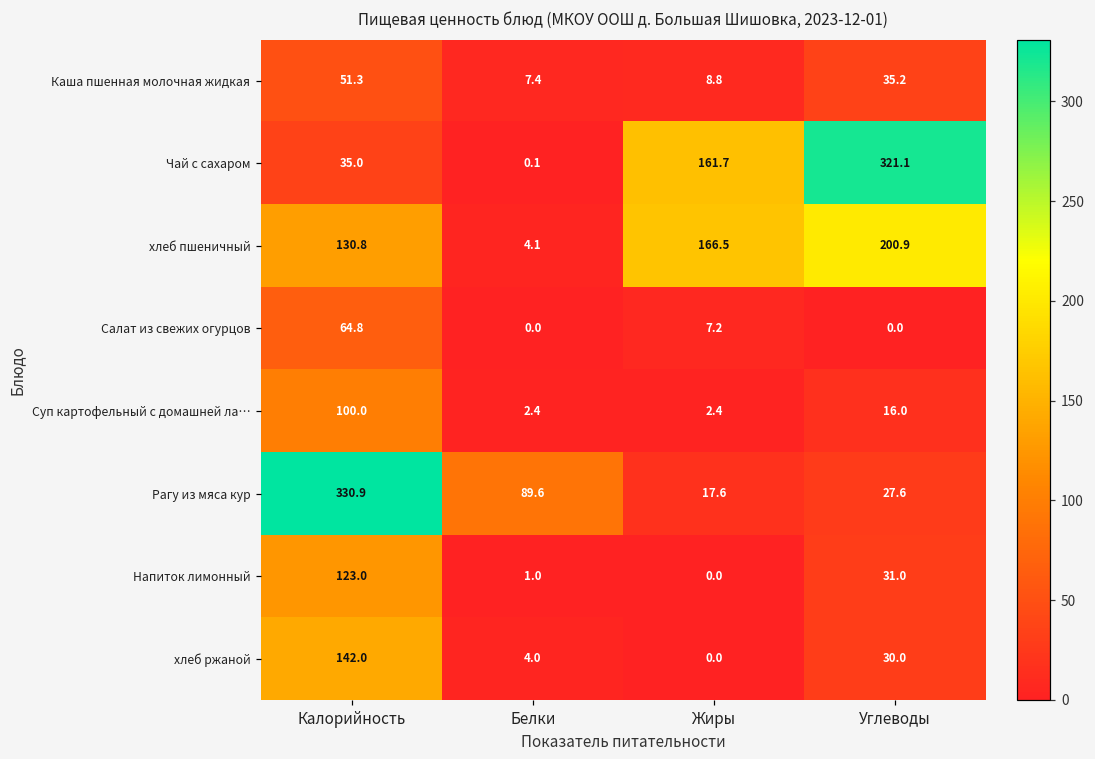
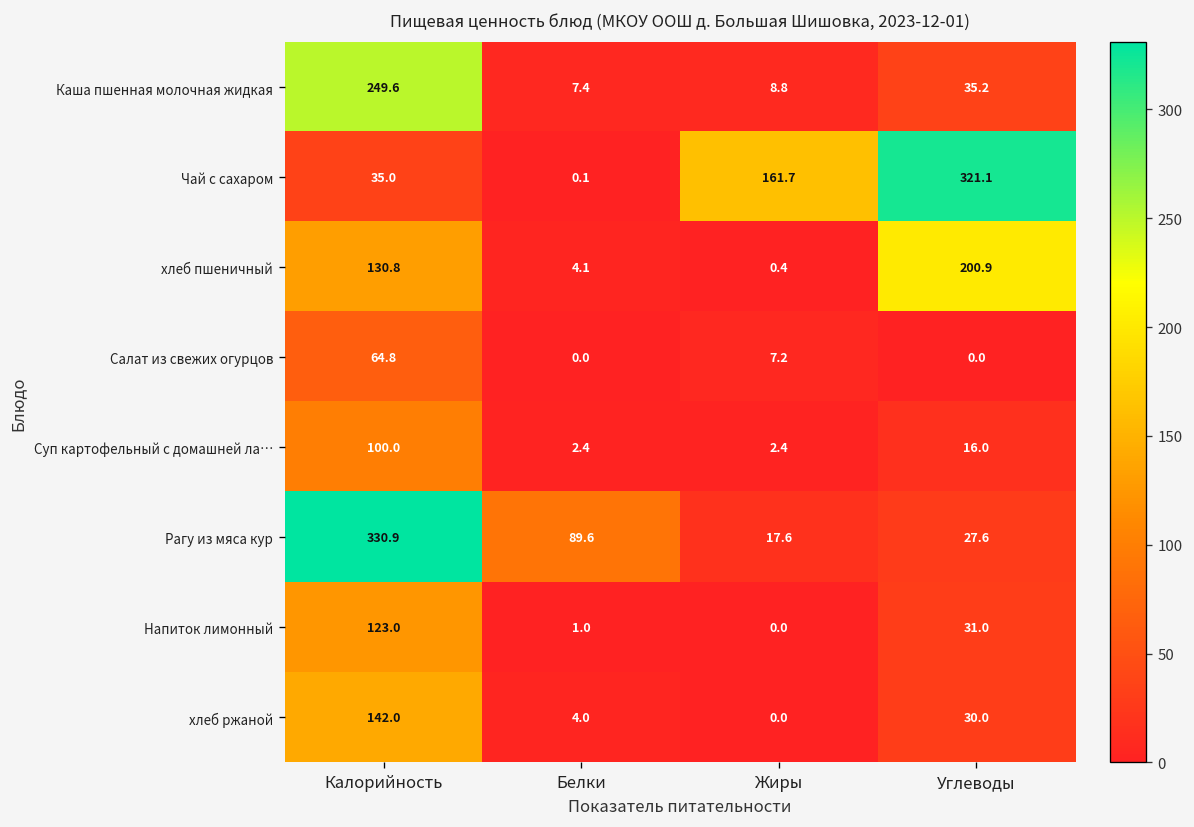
  {
    "Каша пшенная молочная жидкая": {
-     "Калорийность": 51.3,
+     "Калорийность": 249.6,
      "Белки": 7.4,
      "Жиры": 8.8,
      "Углеводы": 35.2
    },
    "Чай с сахаром": {
      "Калорийность": 35.0,
      "Белки": 0.1,
      "Жиры": 161.7,
      "Углеводы": 321.1
    },
    "хлеб пшеничный": {
      "Калорийность": 130.8,
      "Белки": 4.1,
-     "Жиры": 166.5,
+     "Жиры": 0.4,
      "Углеводы": 200.9
    },
    "Салат из свежих огурцов": {
      "Калорийность": 64.8,
      "Белки": 0.0,
      "Жиры": 7.2,
      "Углеводы": 0.0
    },
    "Суп картофельный с домашней ла…": {
      "Калорийность": 100.0,
      "Белки": 2.4,
      "Жиры": 2.4,
      "Углеводы": 16.0
    },
    "Рагу из мяса кур": {
      "Калорийность": 330.9,
      "Белки": 89.6,
      "Жиры": 17.6,
      "Углеводы": 27.6
    },
    "Напиток лимонный": {
      "Калорийность": 123.0,
      "Белки": 1.0,
      "Жиры": 0.0,
      "Углеводы": 31.0
    },
    "хлеб ржаной": {
      "Калорийность": 142.0,
      "Белки": 4.0,
      "Жиры": 0.0,
      "Углеводы": 30.0
    }
  }
